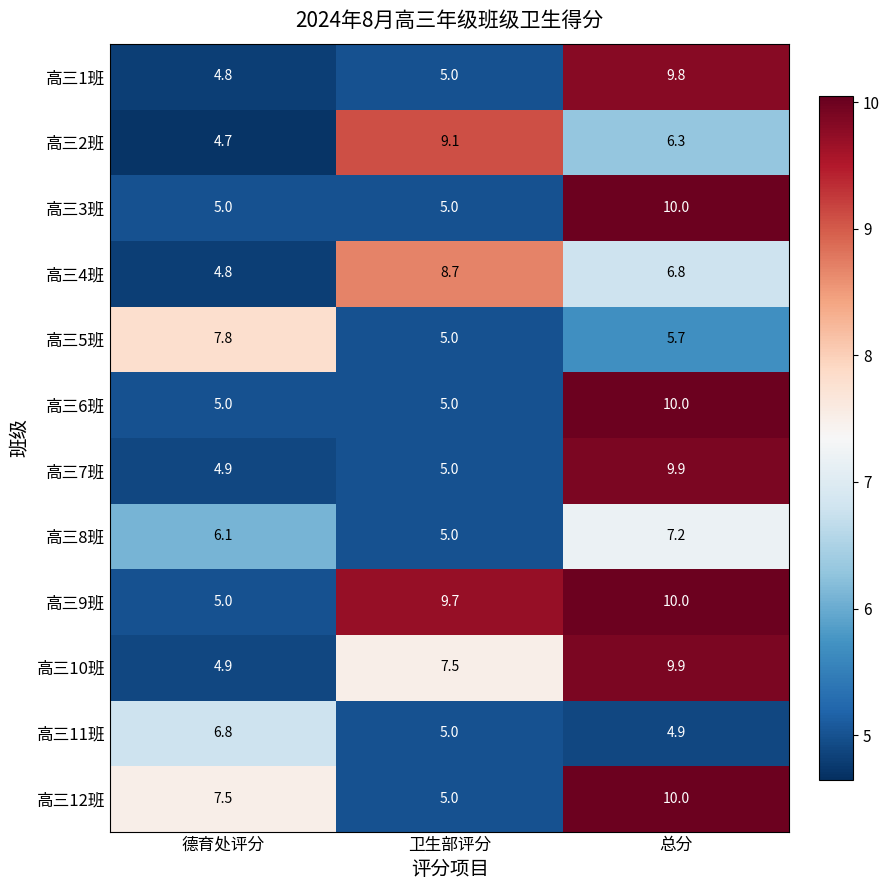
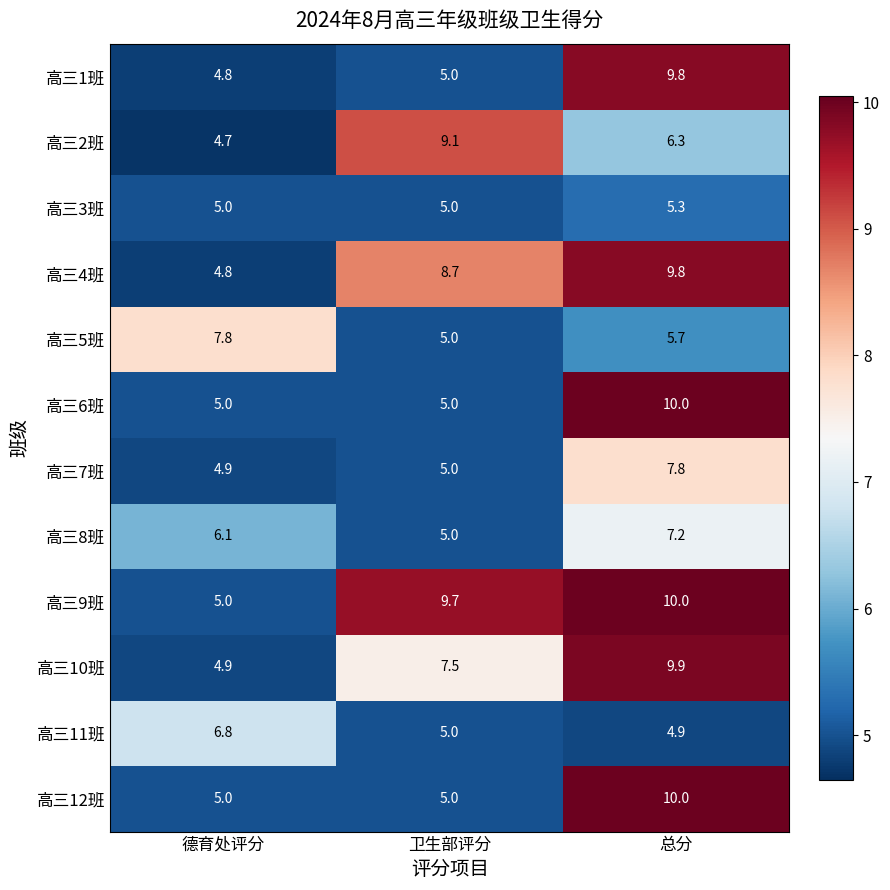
  {
    "高三1班": {
      "德育处评分": 4.8,
      "卫生部评分": 5.0,
      "总分": 9.8
    },
    "高三2班": {
      "德育处评分": 4.7,
      "卫生部评分": 9.1,
      "总分": 6.3
    },
    "高三3班": {
      "德育处评分": 5.0,
      "卫生部评分": 5.0,
-     "总分": 10.0
+     "总分": 5.3
    },
    "高三4班": {
      "德育处评分": 4.8,
      "卫生部评分": 8.7,
-     "总分": 6.8
+     "总分": 9.8
    },
    "高三5班": {
      "德育处评分": 7.8,
      "卫生部评分": 5.0,
      "总分": 5.7
    },
    "高三6班": {
      "德育处评分": 5.0,
      "卫生部评分": 5.0,
      "总分": 10.0
    },
    "高三7班": {
      "德育处评分": 4.9,
      "卫生部评分": 5.0,
-     "总分": 9.9
+     "总分": 7.8
    },
    "高三8班": {
      "德育处评分": 6.1,
      "卫生部评分": 5.0,
      "总分": 7.2
    },
    "高三9班": {
      "德育处评分": 5.0,
      "卫生部评分": 9.7,
      "总分": 10.0
    },
    "高三10班": {
      "德育处评分": 4.9,
      "卫生部评分": 7.5,
      "总分": 9.9
    },
    "高三11班": {
      "德育处评分": 6.8,
      "卫生部评分": 5.0,
      "总分": 4.9
    },
    "高三12班": {
-     "德育处评分": 7.5,
+     "德育处评分": 5.0,
      "卫生部评分": 5.0,
      "总分": 10.0
    }
  }
